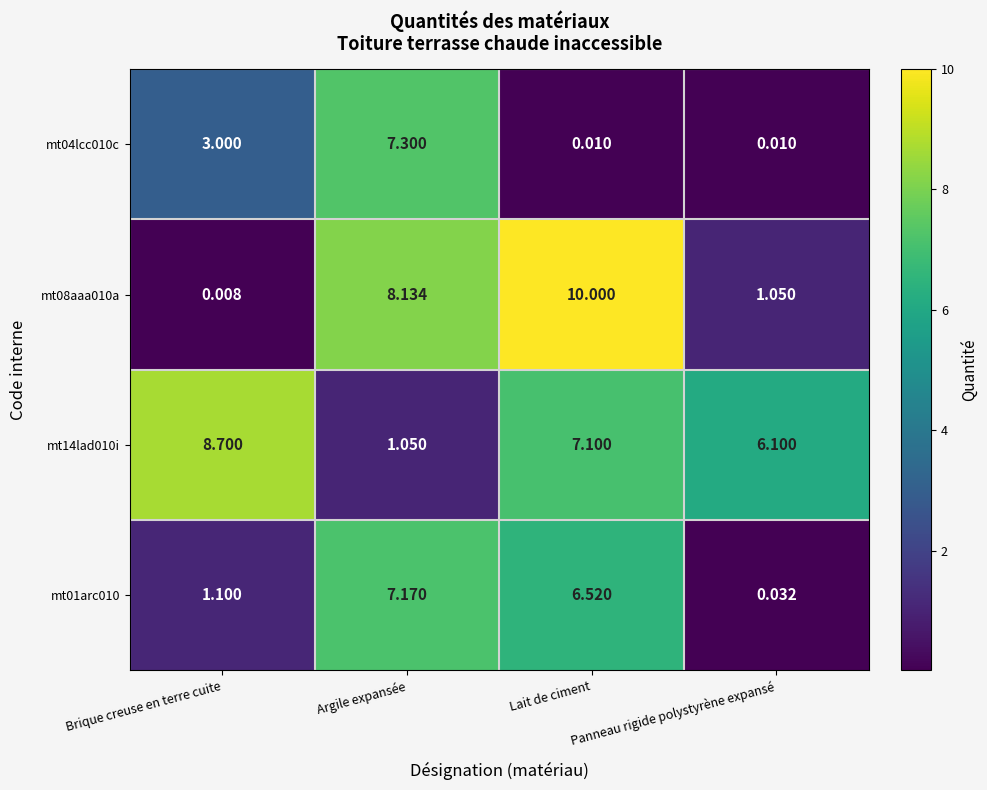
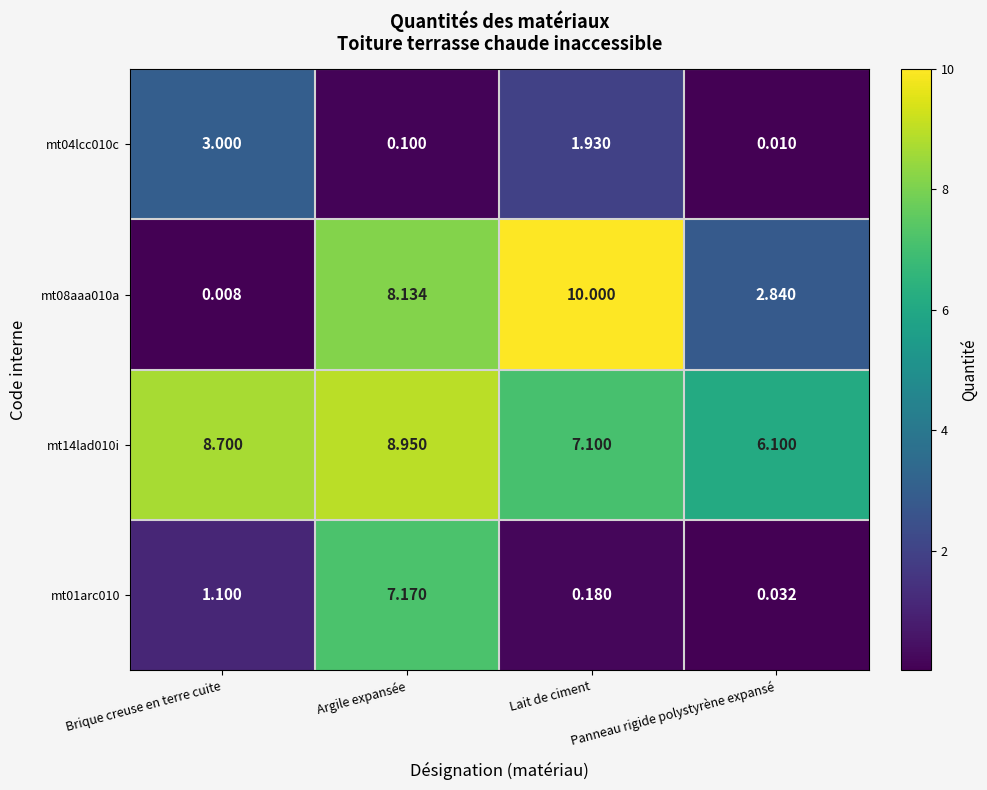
  {
    "mt04lcc010c": {
      "Brique creuse en terre cuite": 3.000,
-     "Argile expansée": 7.300,
-     "Lait de ciment": 0.010,
+     "Argile expansée": 0.100,
+     "Lait de ciment": 1.930,
      "Panneau rigide polystyrène expansé": 0.010
    },
    "mt08aaa010a": {
      "Brique creuse en terre cuite": 0.008,
      "Argile expansée": 8.134,
      "Lait de ciment": 10.000,
-     "Panneau rigide polystyrène expansé": 1.050
+     "Panneau rigide polystyrène expansé": 2.840
    },
    "mt14lad010i": {
      "Brique creuse en terre cuite": 8.700,
-     "Argile expansée": 1.050,
+     "Argile expansée": 8.950,
      "Lait de ciment": 7.100,
      "Panneau rigide polystyrène expansé": 6.100
    },
    "mt01arc010": {
      "Brique creuse en terre cuite": 1.100,
      "Argile expansée": 7.170,
-     "Lait de ciment": 6.520,
+     "Lait de ciment": 0.180,
      "Panneau rigide polystyrène expansé": 0.032
    }
  }
